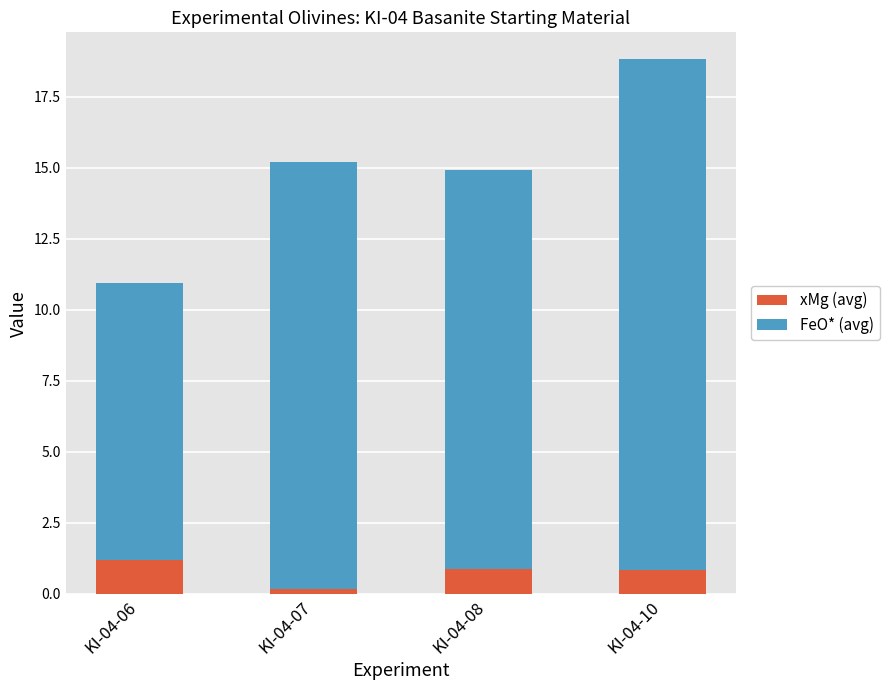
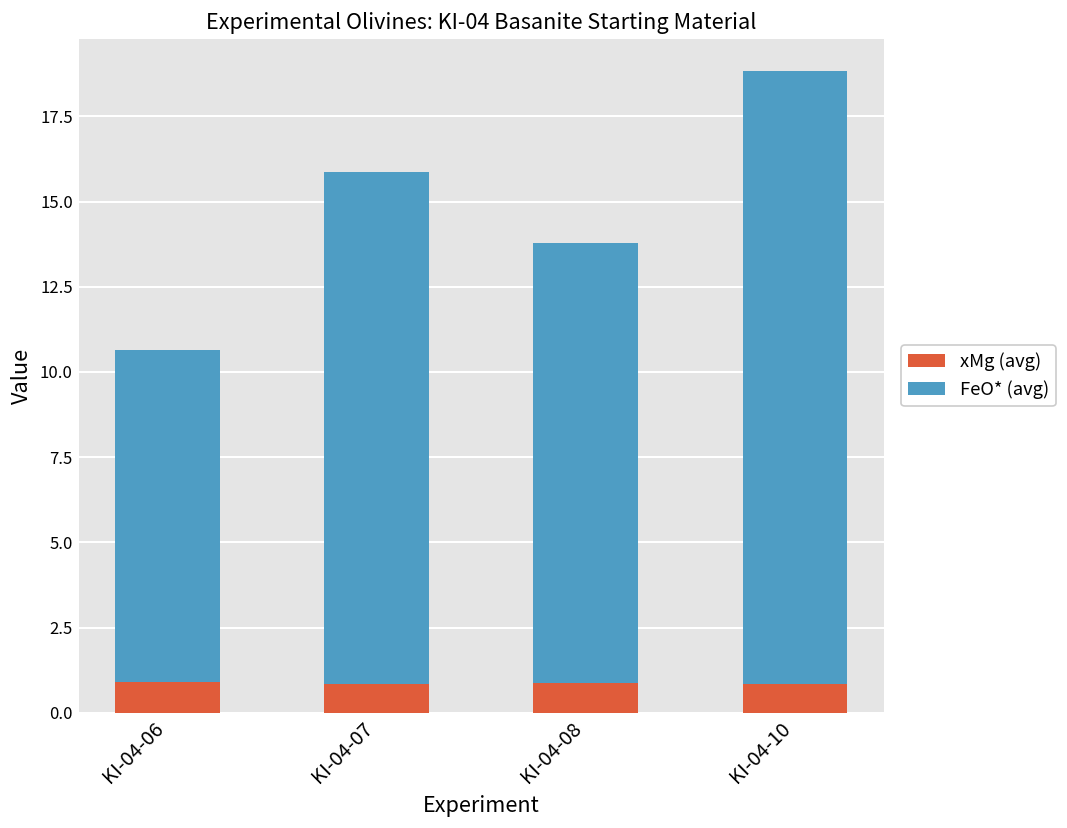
  {
    "xMg (avg)": {
-     "KI-04-06": 1.2,
-     "KI-04-07": 0.2,
+     "KI-04-06": 0.9,
+     "KI-04-07": 0.9,
      "KI-04-08": 0.9,
      "KI-04-10": 0.9
    },
    "FeO* (avg)": {
      "KI-04-06": 9.7,
      "KI-04-07": 15.0,
-     "KI-04-08": 14.0,
+     "KI-04-08": 12.9,
      "KI-04-10": 18.0
    }
  }
